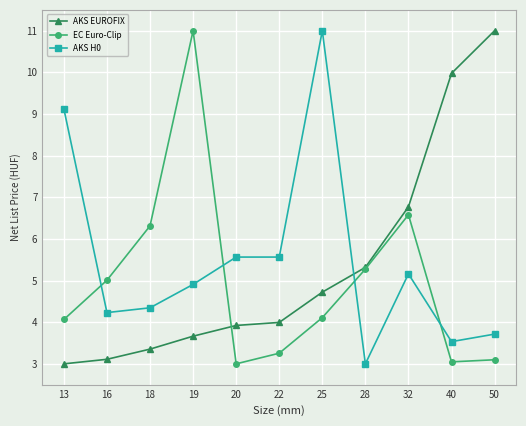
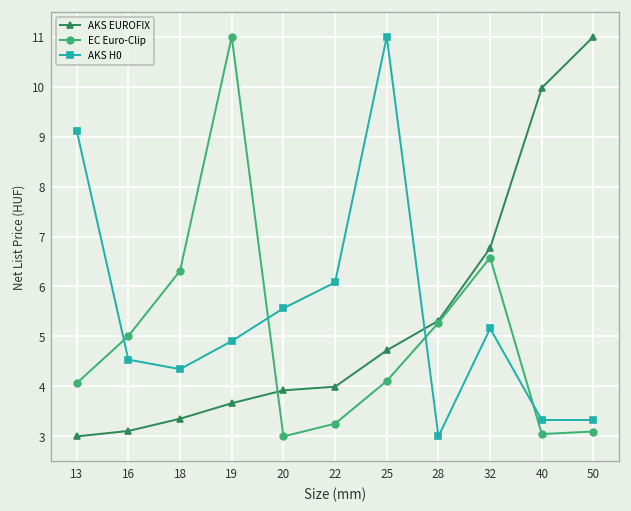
  {
    "AKS H0": {
      "13": 9.1,
-     "16": 4.2,
+     "16": 4.5,
      "18": 4.3,
      "19": 4.9,
      "20": 5.6,
-     "22": 5.6,
+     "22": 6.1,
      "25": 11.0,
      "28": 3.0,
      "32": 5.2,
-     "40": 3.5,
-     "50": 3.7
+     "40": 3.3,
+     "50": 3.3
    }
  }
